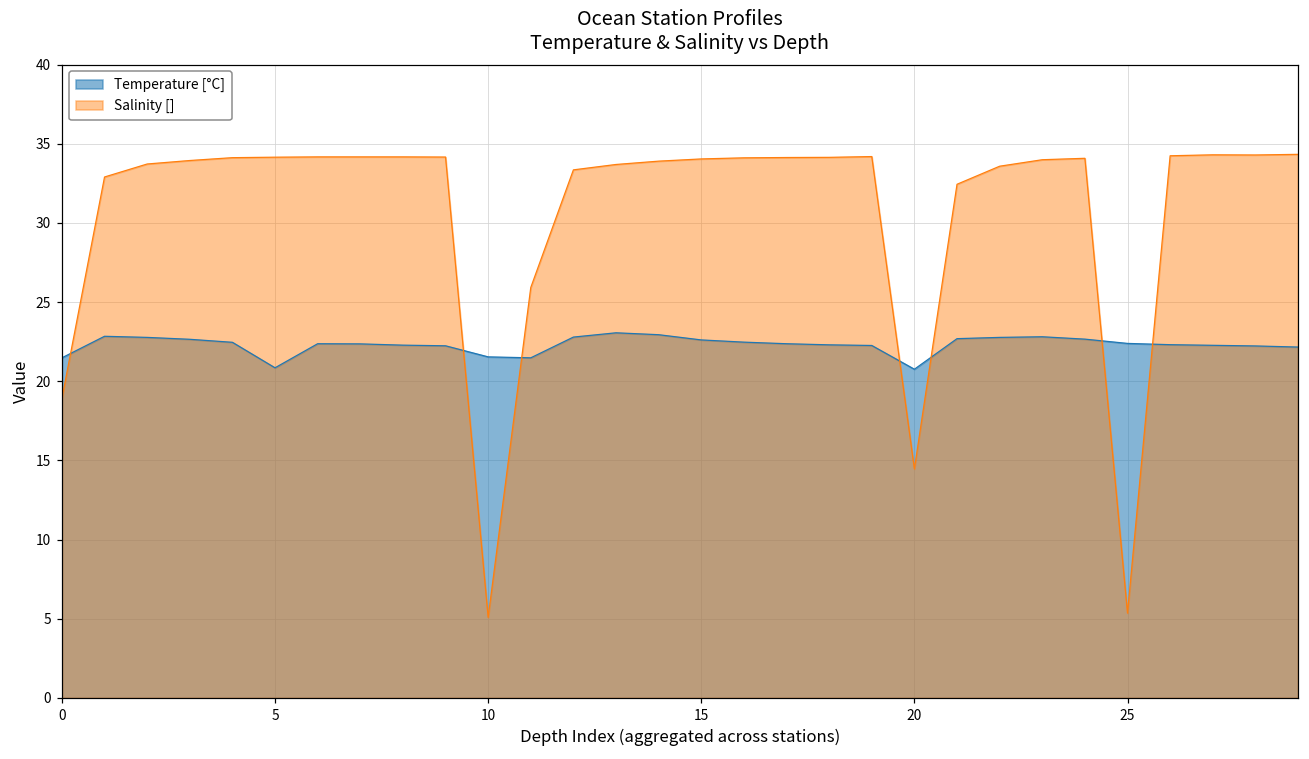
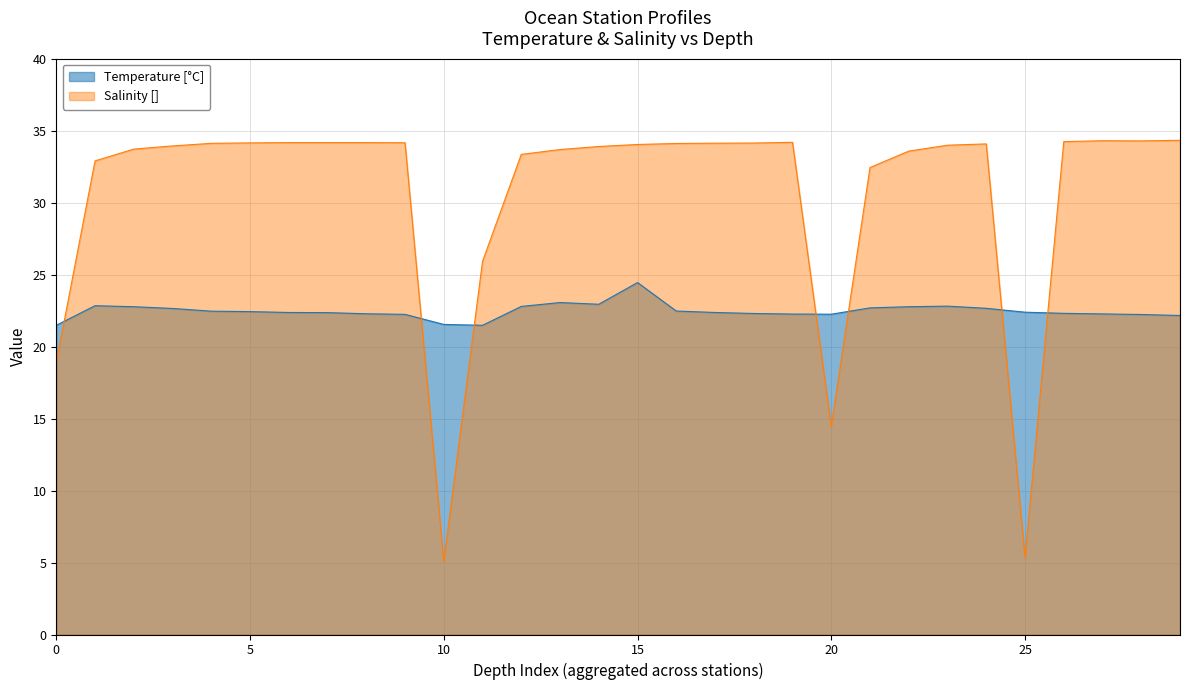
  {
    "Temperature [°C]": {
      "0": 21.5,
-     "5": 20.9,
+     "5": 22.4,
      "10": 21.5,
-     "15": 22.6,
-     "20": 20.8,
+     "15": 24.5,
+     "20": 22.3,
      "25": 22.4
    },
    "Salinity []": {
      "0": 18.9,
      "5": 34.2,
      "10": 5.1,
      "15": 34.0,
      "20": 14.5,
      "25": 5.4
    }
  }
